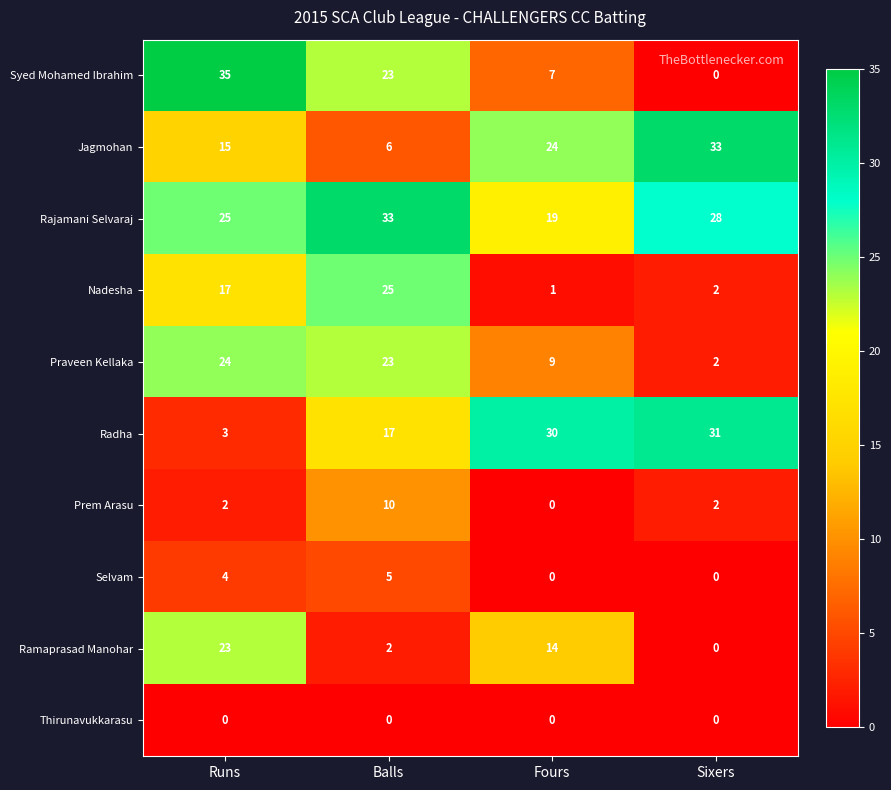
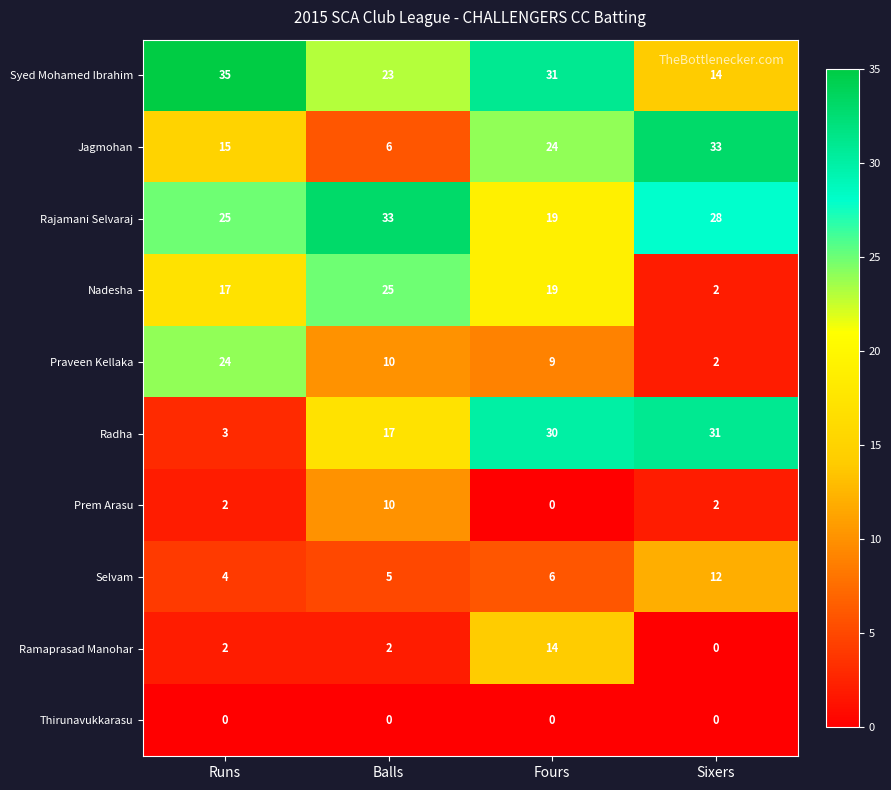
  {
    "Syed Mohamed Ibrahim": {
      "Runs": 35,
      "Balls": 23,
-     "Fours": 7,
-     "Sixers": 0
+     "Fours": 31,
+     "Sixers": 14
    },
    "Jagmohan": {
      "Runs": 15,
      "Balls": 6,
      "Fours": 24,
      "Sixers": 33
    },
    "Rajamani Selvaraj": {
      "Runs": 25,
      "Balls": 33,
      "Fours": 19,
      "Sixers": 28
    },
    "Nadesha": {
      "Runs": 17,
      "Balls": 25,
-     "Fours": 1,
+     "Fours": 19,
      "Sixers": 2
    },
    "Praveen Kellaka": {
      "Runs": 24,
-     "Balls": 23,
+     "Balls": 10,
      "Fours": 9,
      "Sixers": 2
    },
    "Radha": {
      "Runs": 3,
      "Balls": 17,
      "Fours": 30,
      "Sixers": 31
    },
    "Prem Arasu": {
      "Runs": 2,
      "Balls": 10,
      "Fours": 0,
      "Sixers": 2
    },
    "Selvam": {
      "Runs": 4,
      "Balls": 5,
-     "Fours": 0,
-     "Sixers": 0
+     "Fours": 6,
+     "Sixers": 12
    },
    "Ramaprasad Manohar": {
-     "Runs": 23,
+     "Runs": 2,
      "Balls": 2,
      "Fours": 14,
      "Sixers": 0
    },
    "Thirunavukkarasu": {
      "Runs": 0,
      "Balls": 0,
      "Fours": 0,
      "Sixers": 0
    }
  }
